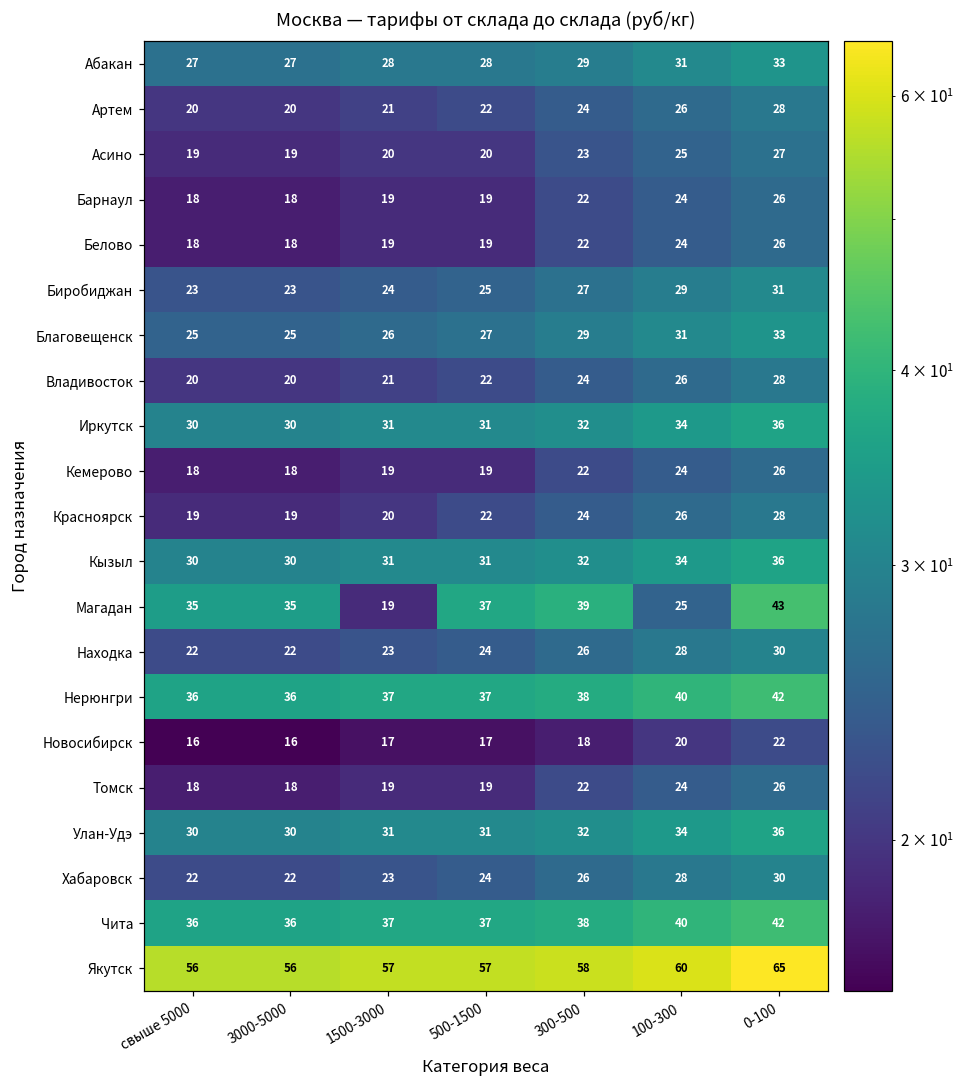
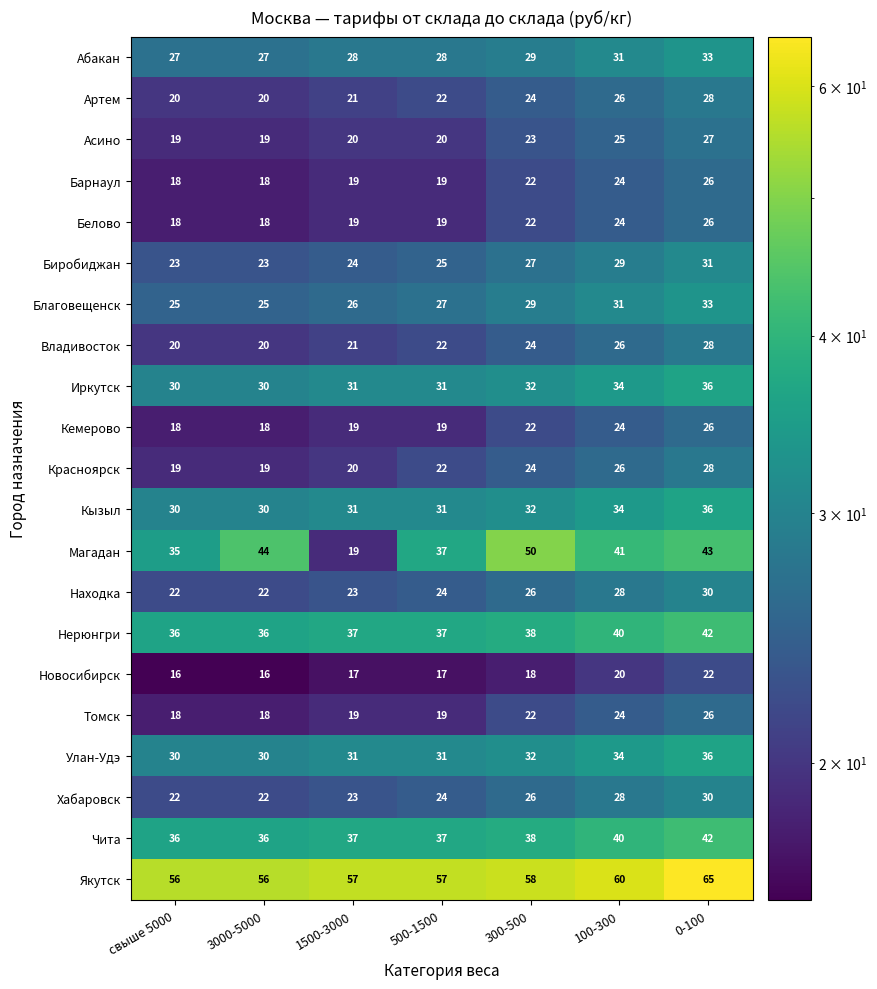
  {
    "Абакан": {
      "свыше 5000": 27,
      "3000-5000": 27,
      "1500-3000": 28,
      "500-1500": 28,
      "300-500": 29,
      "100-300": 31,
      "0-100": 33
    },
    "Артем": {
      "свыше 5000": 20,
      "3000-5000": 20,
      "1500-3000": 21,
      "500-1500": 22,
      "300-500": 24,
      "100-300": 26,
      "0-100": 28
    },
    "Асино": {
      "свыше 5000": 19,
      "3000-5000": 19,
      "1500-3000": 20,
      "500-1500": 20,
      "300-500": 23,
      "100-300": 25,
      "0-100": 27
    },
    "Барнаул": {
      "свыше 5000": 18,
      "3000-5000": 18,
      "1500-3000": 19,
      "500-1500": 19,
      "300-500": 22,
      "100-300": 24,
      "0-100": 26
    },
    "Белово": {
      "свыше 5000": 18,
      "3000-5000": 18,
      "1500-3000": 19,
      "500-1500": 19,
      "300-500": 22,
      "100-300": 24,
      "0-100": 26
    },
    "Биробиджан": {
      "свыше 5000": 23,
      "3000-5000": 23,
      "1500-3000": 24,
      "500-1500": 25,
      "300-500": 27,
      "100-300": 29,
      "0-100": 31
    },
    "Благовещенск": {
      "свыше 5000": 25,
      "3000-5000": 25,
      "1500-3000": 26,
      "500-1500": 27,
      "300-500": 29,
      "100-300": 31,
      "0-100": 33
    },
    "Владивосток": {
      "свыше 5000": 20,
      "3000-5000": 20,
      "1500-3000": 21,
      "500-1500": 22,
      "300-500": 24,
      "100-300": 26,
      "0-100": 28
    },
    "Иркутск": {
      "свыше 5000": 30,
      "3000-5000": 30,
      "1500-3000": 31,
      "500-1500": 31,
      "300-500": 32,
      "100-300": 34,
      "0-100": 36
    },
    "Кемерово": {
      "свыше 5000": 18,
      "3000-5000": 18,
      "1500-3000": 19,
      "500-1500": 19,
      "300-500": 22,
      "100-300": 24,
      "0-100": 26
    },
    "Красноярск": {
      "свыше 5000": 19,
      "3000-5000": 19,
      "1500-3000": 20,
      "500-1500": 22,
      "300-500": 24,
      "100-300": 26,
      "0-100": 28
    },
    "Кызыл": {
      "свыше 5000": 30,
      "3000-5000": 30,
      "1500-3000": 31,
      "500-1500": 31,
      "300-500": 32,
      "100-300": 34,
      "0-100": 36
    },
    "Магадан": {
      "свыше 5000": 35,
-     "3000-5000": 35,
+     "3000-5000": 44,
      "1500-3000": 19,
      "500-1500": 37,
-     "300-500": 39,
-     "100-300": 25,
+     "300-500": 50,
+     "100-300": 41,
      "0-100": 43
    },
    "Находка": {
      "свыше 5000": 22,
      "3000-5000": 22,
      "1500-3000": 23,
      "500-1500": 24,
      "300-500": 26,
      "100-300": 28,
      "0-100": 30
    },
    "Нерюнгри": {
      "свыше 5000": 36,
      "3000-5000": 36,
      "1500-3000": 37,
      "500-1500": 37,
      "300-500": 38,
      "100-300": 40,
      "0-100": 42
    },
    "Новосибирск": {
      "свыше 5000": 16,
      "3000-5000": 16,
      "1500-3000": 17,
      "500-1500": 17,
      "300-500": 18,
      "100-300": 20,
      "0-100": 22
    },
    "Томск": {
      "свыше 5000": 18,
      "3000-5000": 18,
      "1500-3000": 19,
      "500-1500": 19,
      "300-500": 22,
      "100-300": 24,
      "0-100": 26
    },
    "Улан-Удэ": {
      "свыше 5000": 30,
      "3000-5000": 30,
      "1500-3000": 31,
      "500-1500": 31,
      "300-500": 32,
      "100-300": 34,
      "0-100": 36
    },
    "Хабаровск": {
      "свыше 5000": 22,
      "3000-5000": 22,
      "1500-3000": 23,
      "500-1500": 24,
      "300-500": 26,
      "100-300": 28,
      "0-100": 30
    },
    "Чита": {
      "свыше 5000": 36,
      "3000-5000": 36,
      "1500-3000": 37,
      "500-1500": 37,
      "300-500": 38,
      "100-300": 40,
      "0-100": 42
    },
    "Якутск": {
      "свыше 5000": 56,
      "3000-5000": 56,
      "1500-3000": 57,
      "500-1500": 57,
      "300-500": 58,
      "100-300": 60,
      "0-100": 65
    }
  }
